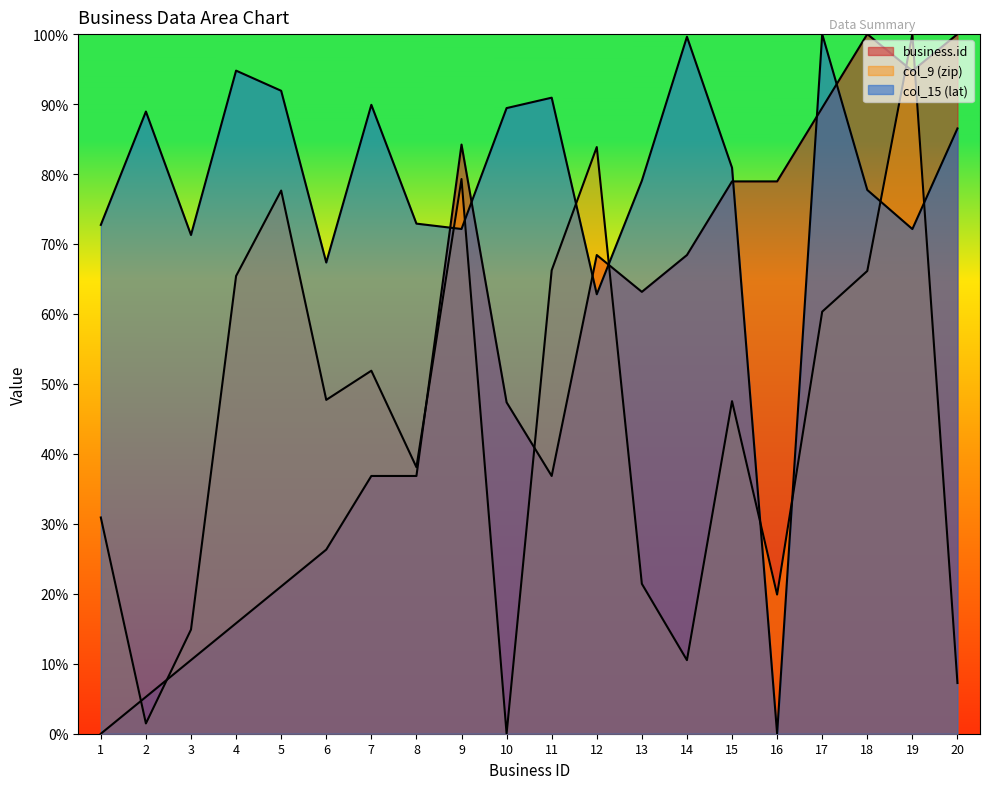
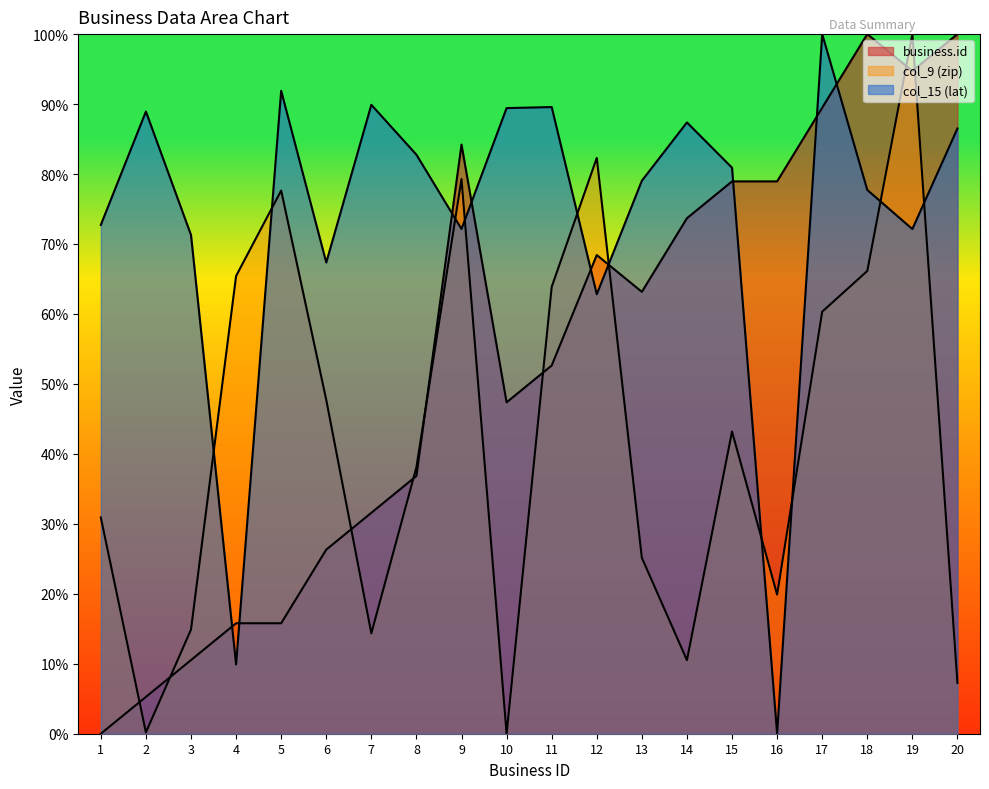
  {
    "business.id": {
      "1": "0%",
      "2": "5%",
      "3": "11%",
      "4": "16%",
-     "5": "21%",
+     "5": "16%",
      "6": "26%",
-     "7": "37%",
+     "7": "32%",
      "8": "37%",
      "9": "84%",
      "10": "47%",
-     "11": "37%",
+     "11": "53%",
      "12": "68%",
      "13": "63%",
-     "14": "68%",
+     "14": "74%",
      "15": "79%",
      "16": "79%",
      "17": "89%",
      "18": "100%",
      "20": "100%"
    },
    "col_9 (zip)": {
      "1": "31%",
-     "2": "1%",
+     "2": "0%",
      "3": "15%",
      "4": "65%",
      "5": "78%",
      "6": "48%",
-     "7": "52%",
+     "7": "14%",
      "8": "38%",
      "9": "79%",
      "10": "0%",
-     "11": "66%",
-     "12": "84%",
-     "13": "21%",
+     "11": "64%",
+     "12": "82%",
+     "13": "25%",
      "14": "11%",
-     "15": "48%",
+     "15": "43%",
      "16": "20%",
      "17": "60%",
      "18": "66%",
      "19": "100%",
      "20": "7%"
    },
    "col_15 (lat)": {
      "1": "73%",
      "2": "89%",
      "3": "71%",
-     "4": "95%",
+     "4": "10%",
      "5": "92%",
      "6": "67%",
      "7": "90%",
-     "8": "73%",
+     "8": "83%",
      "9": "72%",
      "10": "89%",
-     "11": "91%",
+     "11": "90%",
      "12": "63%",
      "13": "79%",
-     "14": "100%",
+     "14": "87%",
      "15": "81%",
      "16": "0%",
      "17": "100%",
      "18": "78%",
      "19": "72%",
      "20": "87%"
    }
  }
